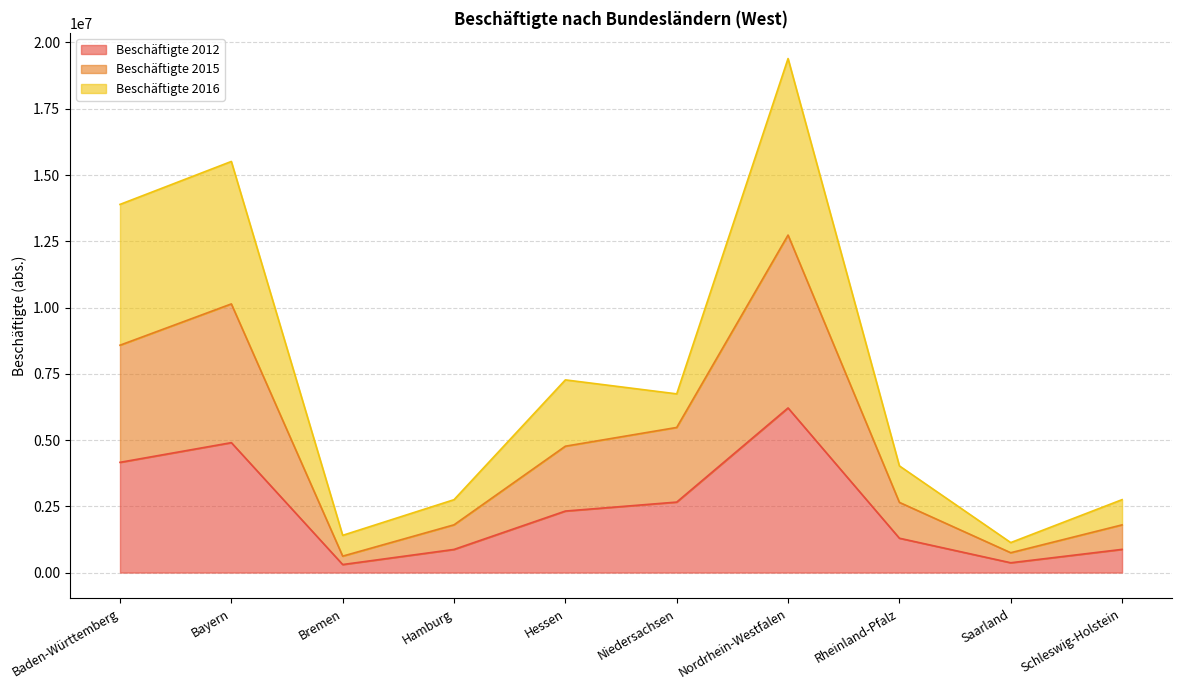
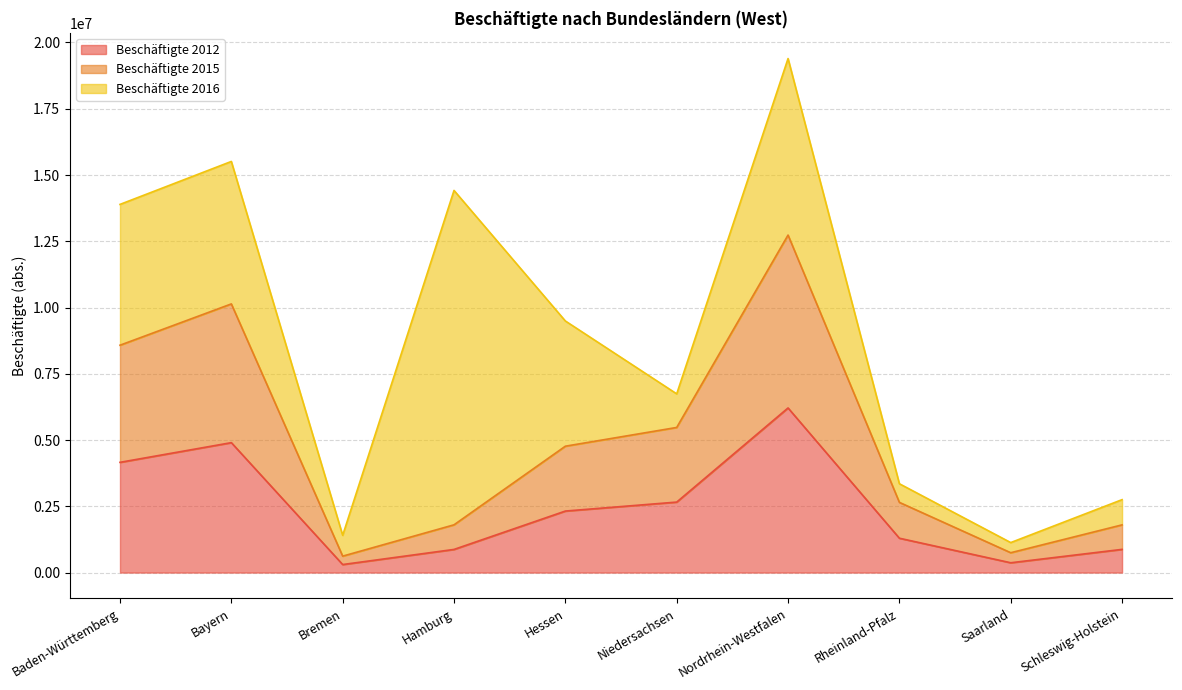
  {
    "Beschäftigte 2016": {
      "Baden-Württemberg": 5300000,
      "Bayern": 5400000,
      "Bremen": 800000,
-     "Hamburg": 900000,
-     "Hessen": 2500000,
+     "Hamburg": 12600000,
+     "Hessen": 4700000,
      "Niedersachsen": 1300000,
      "Nordrhein-Westfalen": 6700000,
-     "Rheinland-Pfalz": 1400000,
+     "Rheinland-Pfalz": 700000,
      "Saarland": 400000,
      "Schleswig-Holstein": 1000000
    }
  }
